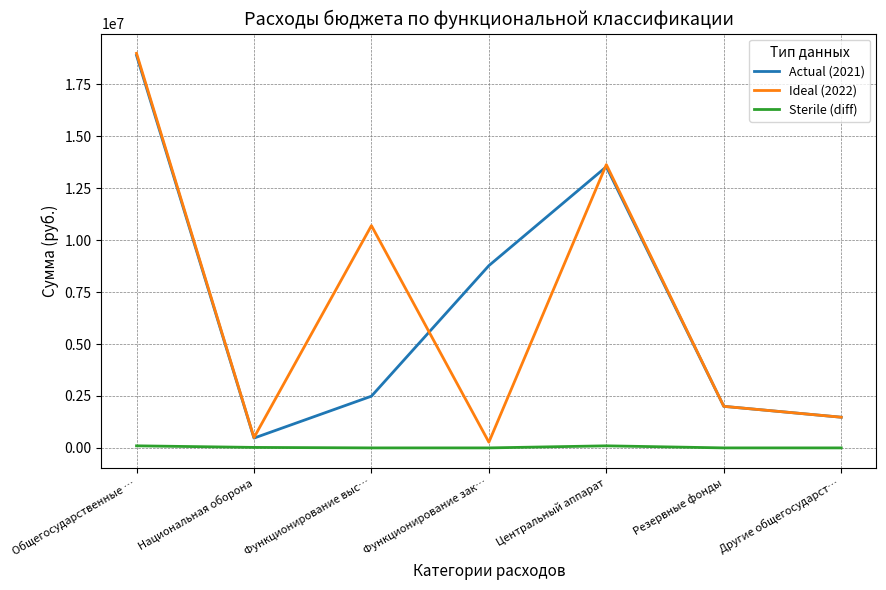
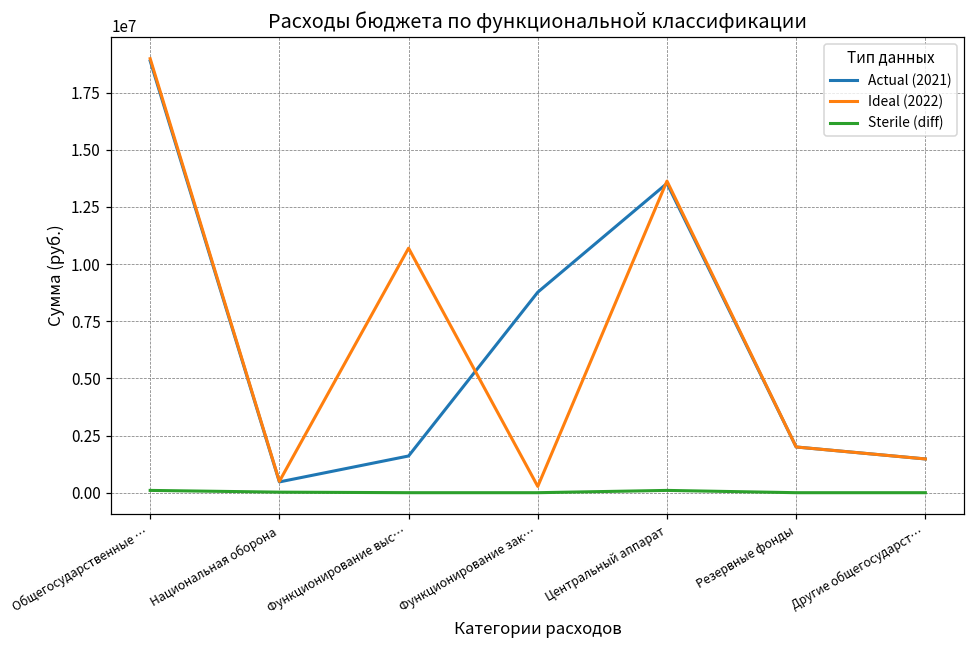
  {
    "Actual (2021)": {
-     "Функционирование выс…": 2500000,
+     "Функционирование выс…": 1600000,
      "Функционирование зак…": 8800000
    },
    "Ideal (2022)": {
      "Функционирование выс…": 10700000,
      "Функционирование зак…": 300000
    },
    "Sterile (diff)": {
      "Общегосударственные …": 100000,
      "Национальная оборона": 0,
      "Функционирование выс…": 0,
      "Функционирование зак…": 0,
      "Центральный аппарат": 100000,
      "Резервные фонды": 0,
      "Другие общегосударст…": 0
    }
  }
